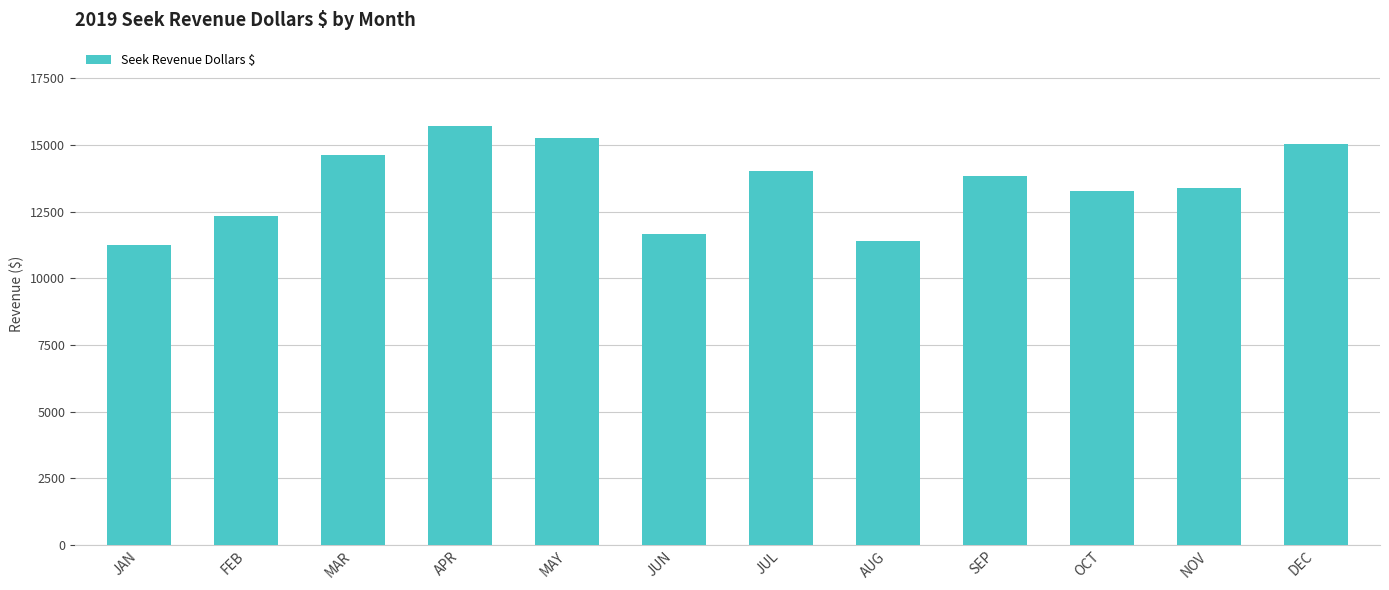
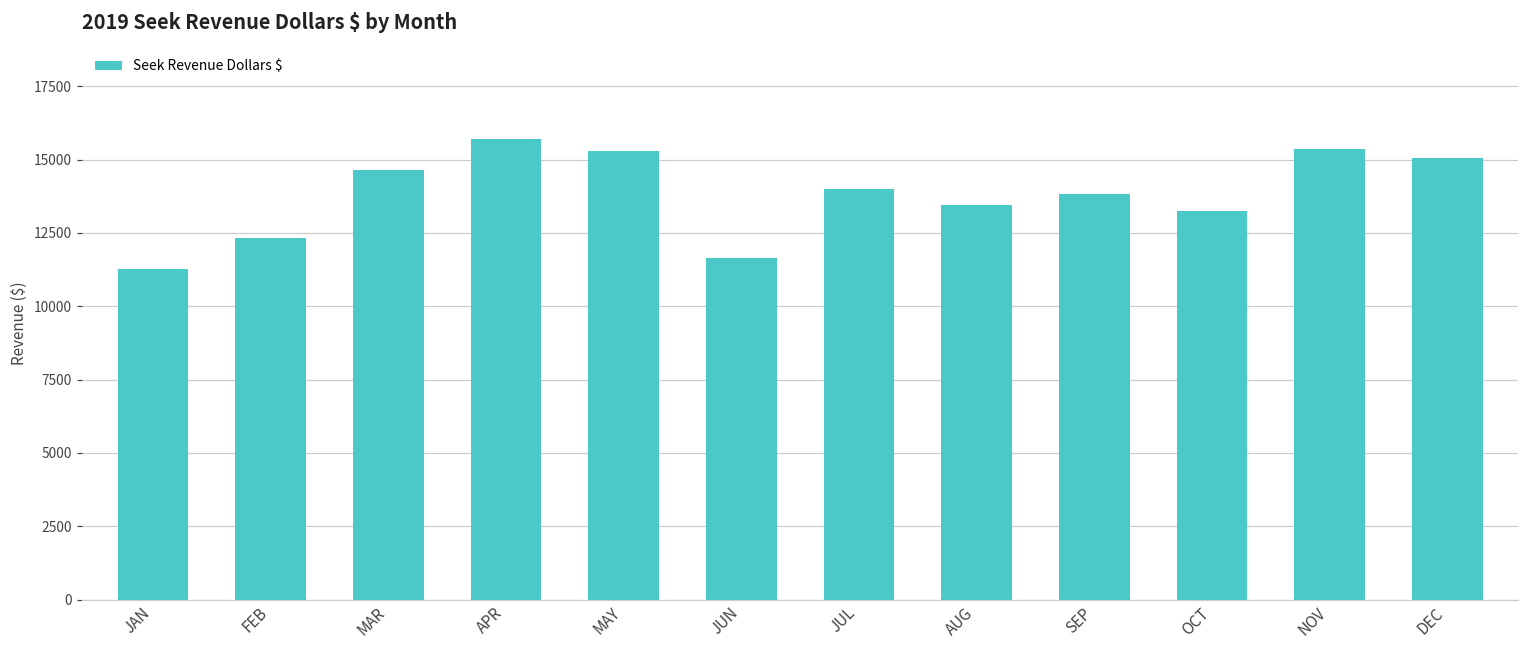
  {
    "JAN": 11300,
    "FEB": 12300,
    "MAR": 14600,
    "APR": 15700,
    "MAY": 15300,
    "JUN": 11700,
    "JUL": 14000,
-   "AUG": 11400,
+   "AUG": 13500,
    "SEP": 13800,
    "OCT": 13300,
-   "NOV": 13400,
+   "NOV": 15400,
    "DEC": 15000
  }
